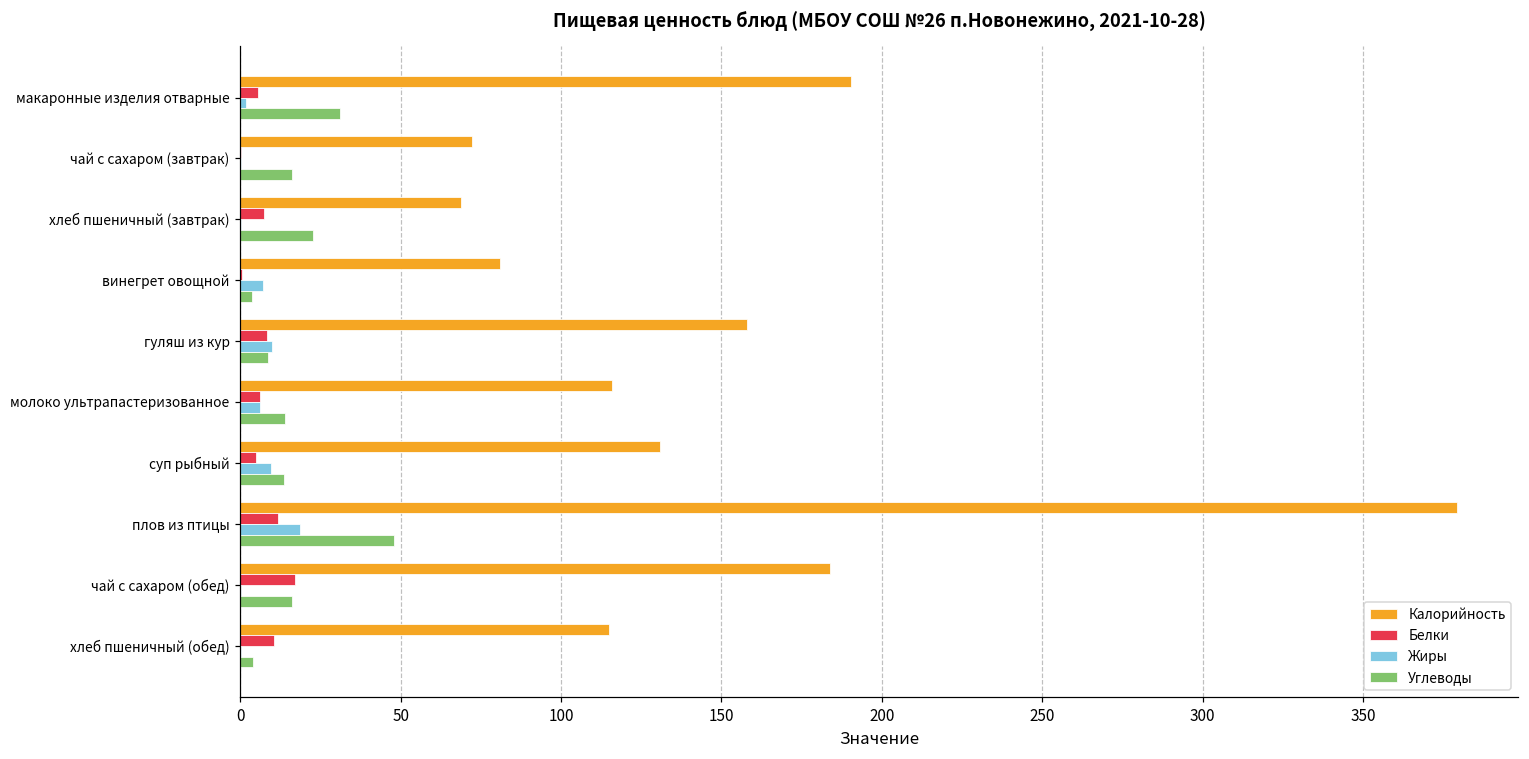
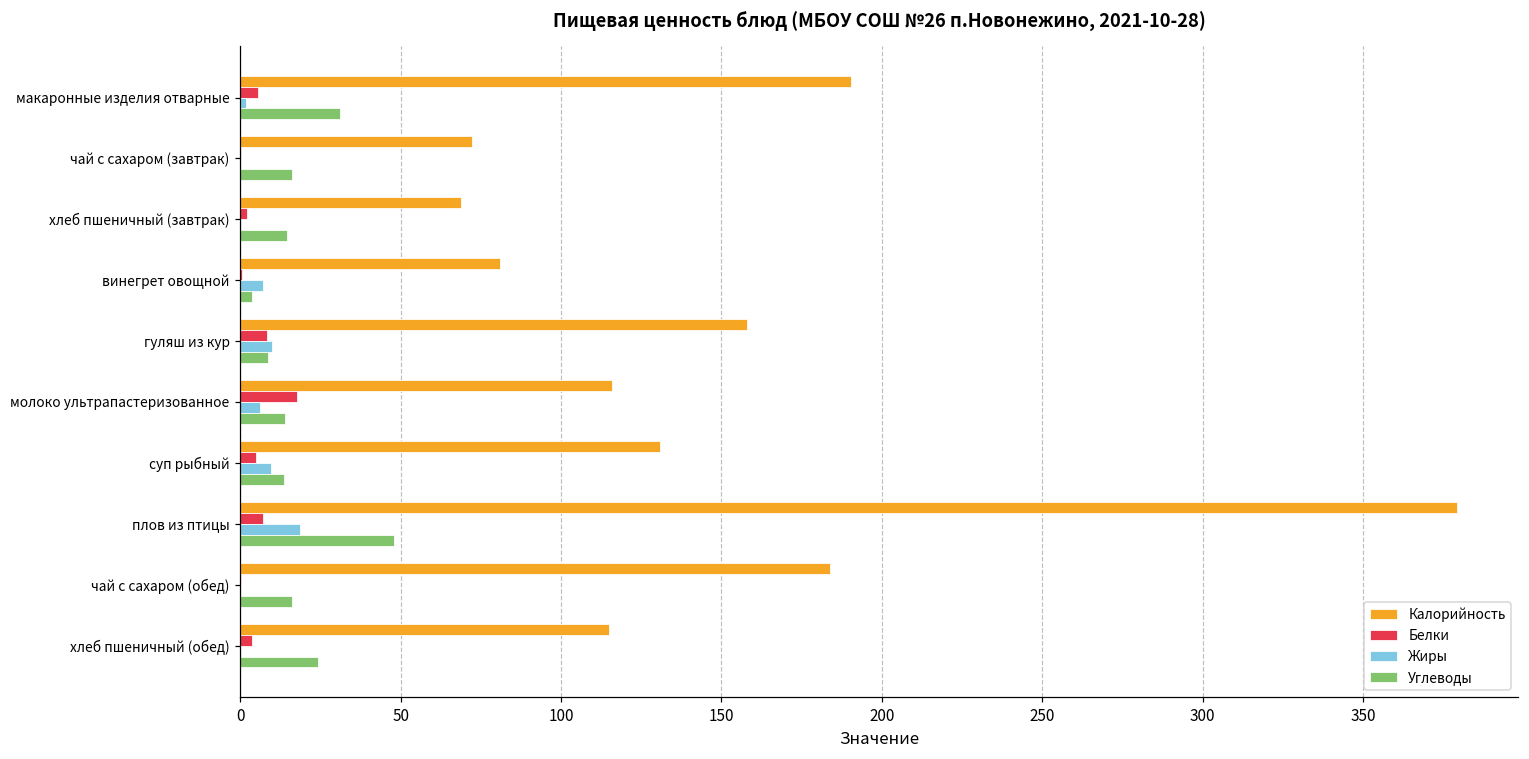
  {
    "Калорийность": {
      "макаронные изделия отварные": 191,
      "чай с сахаром (завтрак)": 72,
      "хлеб пшеничный (завтрак)": 69,
      "винегрет овощной": 81,
      "гуляш из кур": 158,
      "молоко ультрапастеризованное": 116,
      "суп рыбный": 131,
      "плов из птицы": 379,
      "чай с сахаром (обед)": 184,
      "хлеб пшеничный (обед)": 115
    },
    "Белки": {
      "макаронные изделия отварные": 6,
-     "хлеб пшеничный (завтрак)": 7,
+     "хлеб пшеничный (завтрак)": 2,
      "гуляш из кур": 8,
-     "молоко ультрапастеризованное": 6,
+     "молоко ультрапастеризованное": 18,
      "суп рыбный": 5,
-     "плов из птицы": 12,
-     "чай с сахаром (обед)": 17,
-     "хлеб пшеничный (обед)": 11
+     "плов из птицы": 7,
+     "чай с сахаром (обед)": 0,
+     "хлеб пшеничный (обед)": 4
    },
    "Жиры": {
      "макаронные изделия отварные": 2,
      "винегрет овощной": 7,
      "гуляш из кур": 10,
      "молоко ультрапастеризованное": 6,
      "суп рыбный": 10,
      "плов из птицы": 19
    },
    "Углеводы": {
      "макаронные изделия отварные": 31,
      "чай с сахаром (завтрак)": 16,
-     "хлеб пшеничный (завтрак)": 23,
+     "хлеб пшеничный (завтрак)": 15,
      "винегрет овощной": 4,
      "гуляш из кур": 9,
      "молоко ультрапастеризованное": 14,
      "суп рыбный": 14,
      "плов из птицы": 48,
      "чай с сахаром (обед)": 16,
-     "хлеб пшеничный (обед)": 4
+     "хлеб пшеничный (обед)": 24
    }
  }
